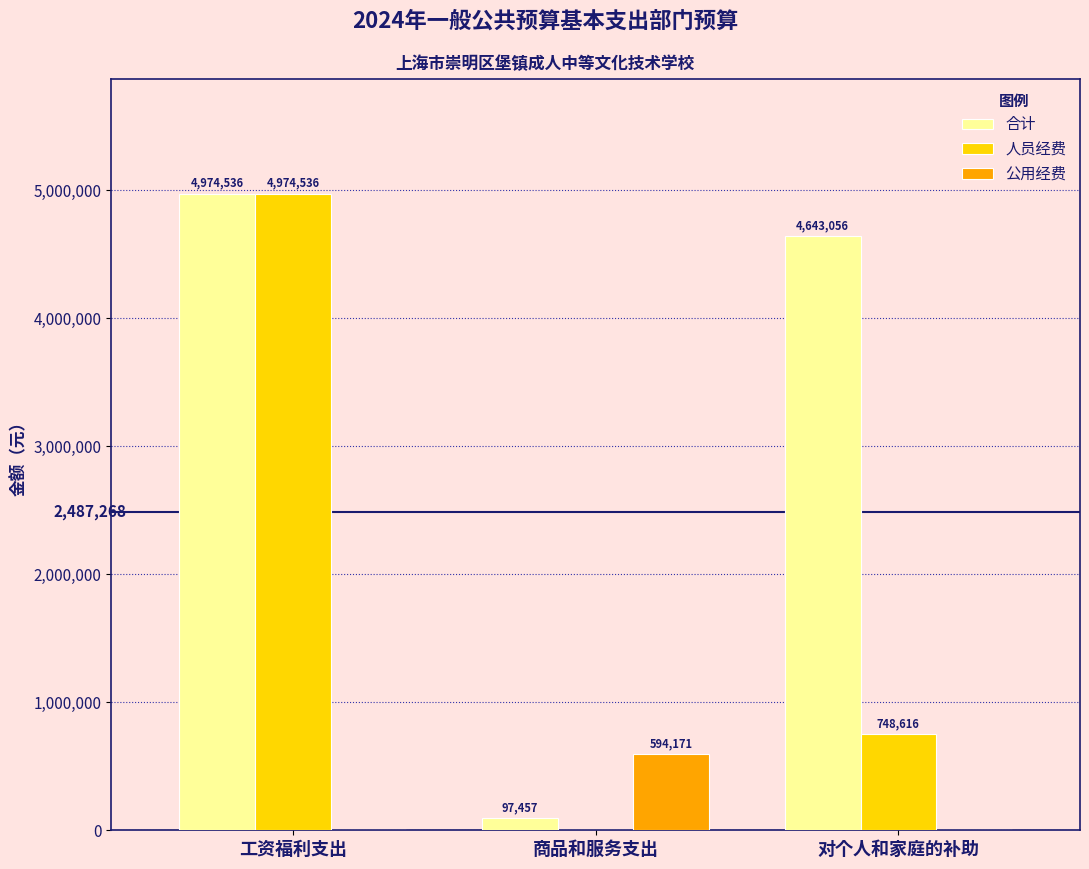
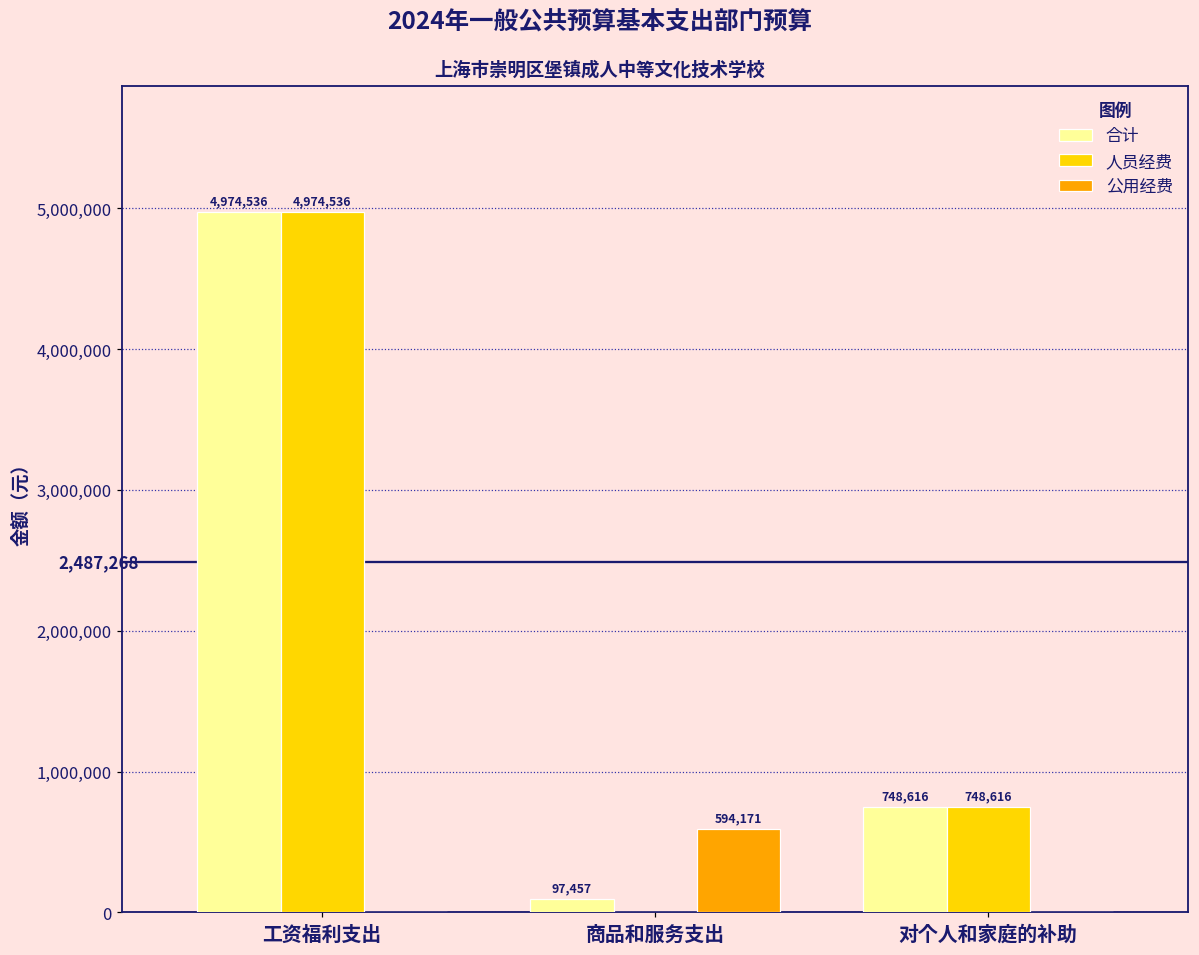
  {
    "合计": {
      "工资福利支出": "4,974,536",
      "商品和服务支出": "97,457",
-     "对个人和家庭的补助": "4,643,056"
+     "对个人和家庭的补助": "748,616"
    }
  }
